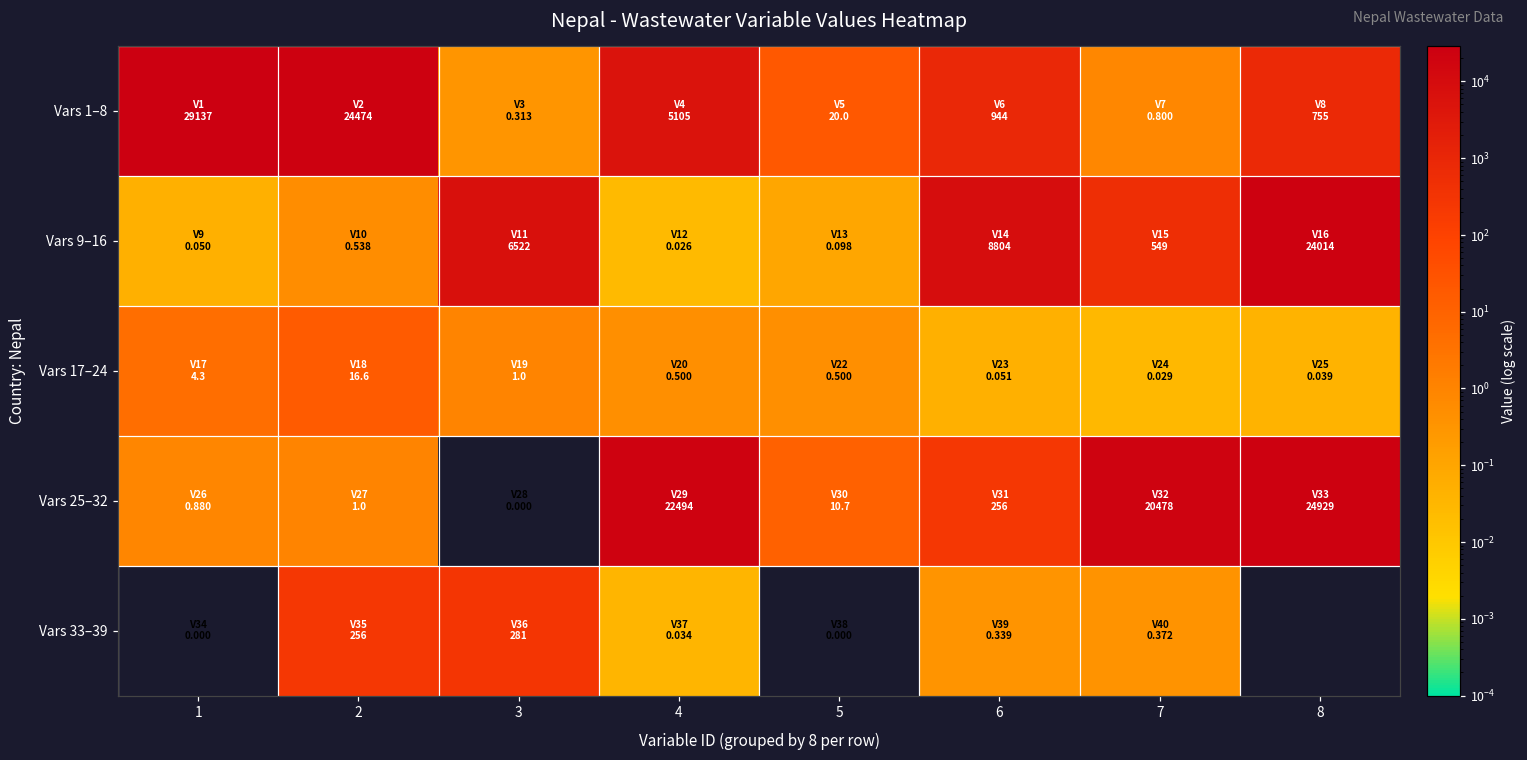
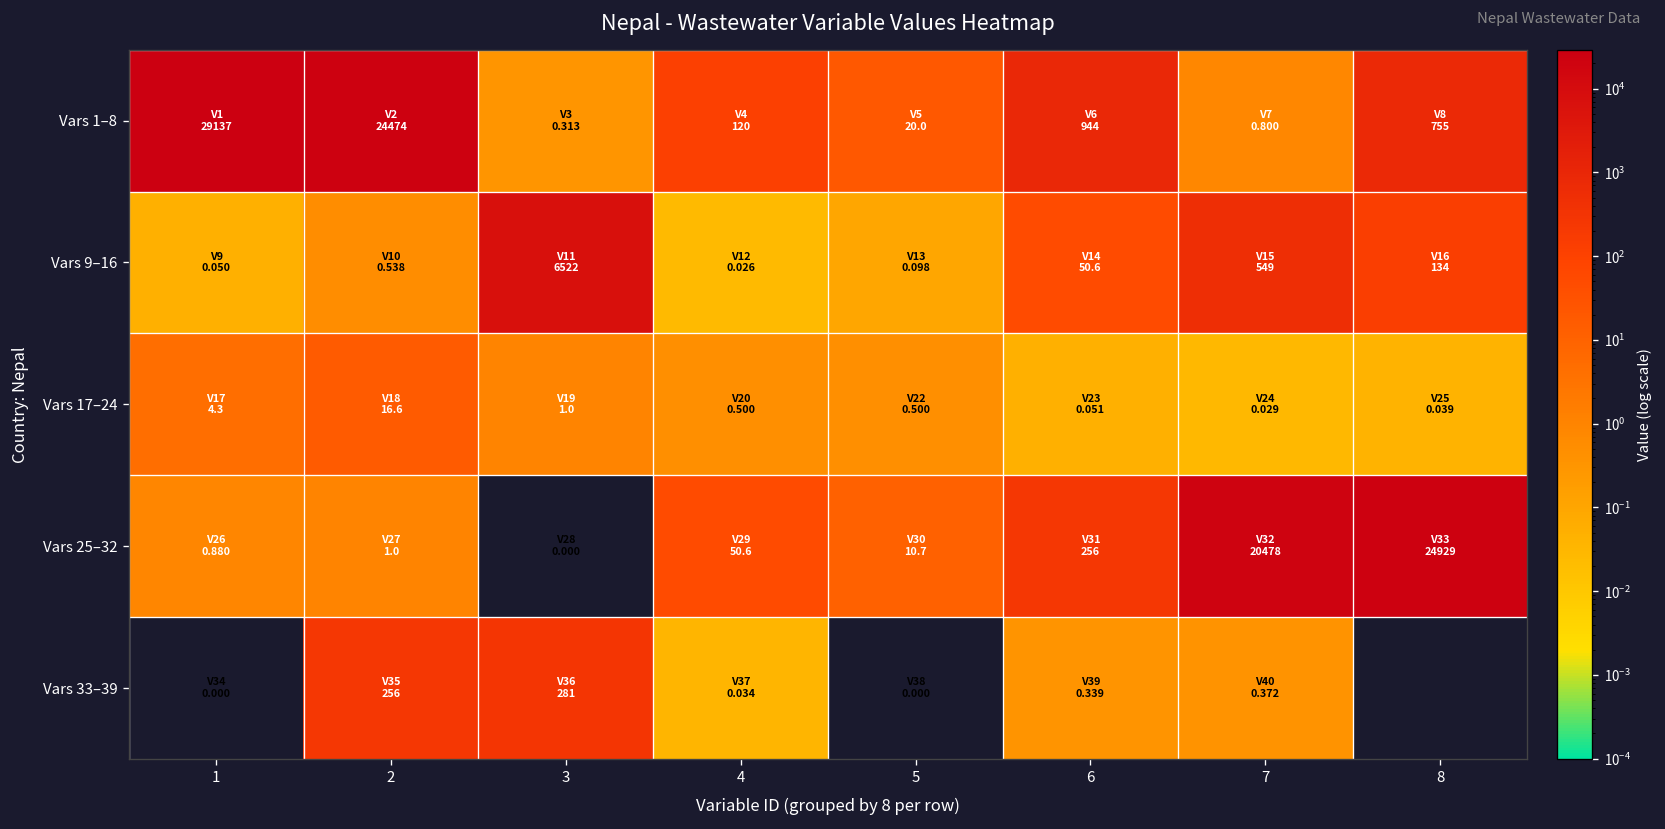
  {
    "Vars 1–8": {
      "1": 29137,
      "2": 24474,
      "3": 0.313,
-     "4": 5105,
+     "4": 120,
      "5": 20.0,
      "6": 944,
      "7": 0.800,
      "8": 755
    },
    "Vars 9–16": {
      "1": 0.050,
      "2": 0.538,
      "3": 6522,
      "4": 0.026,
      "5": 0.098,
-     "6": 8804,
+     "6": 50.6,
      "7": 549,
-     "8": 24014
+     "8": 134
    },
    "Vars 17–24": {
      "1": 4.3,
      "2": 16.6,
      "3": 1.0,
      "4": 0.500,
      "5": 0.500,
      "6": 0.051,
      "7": 0.029,
      "8": 0.039
    },
    "Vars 25–32": {
      "1": 0.880,
      "2": 1.0,
-     "4": 22494,
+     "4": 50.6,
      "5": 10.7,
      "6": 256,
      "7": 20478,
      "8": 24929
    },
    "Vars 33–39": {
      "2": 256,
      "3": 281,
      "4": 0.034,
      "6": 0.339,
      "7": 0.372
    }
  }
